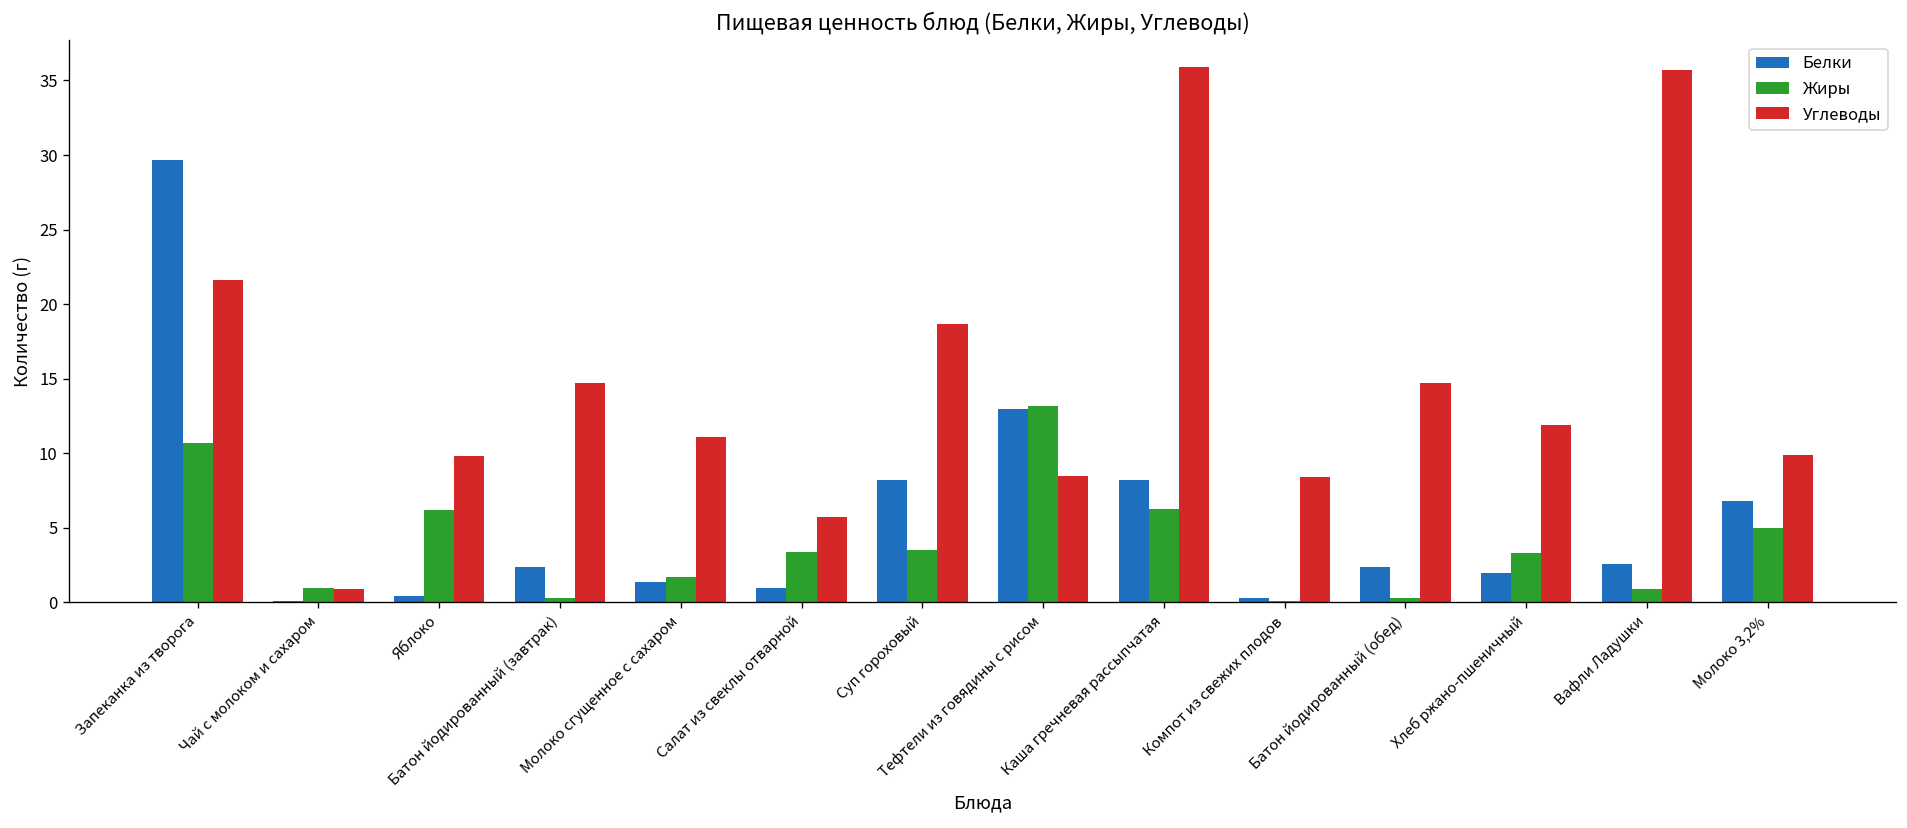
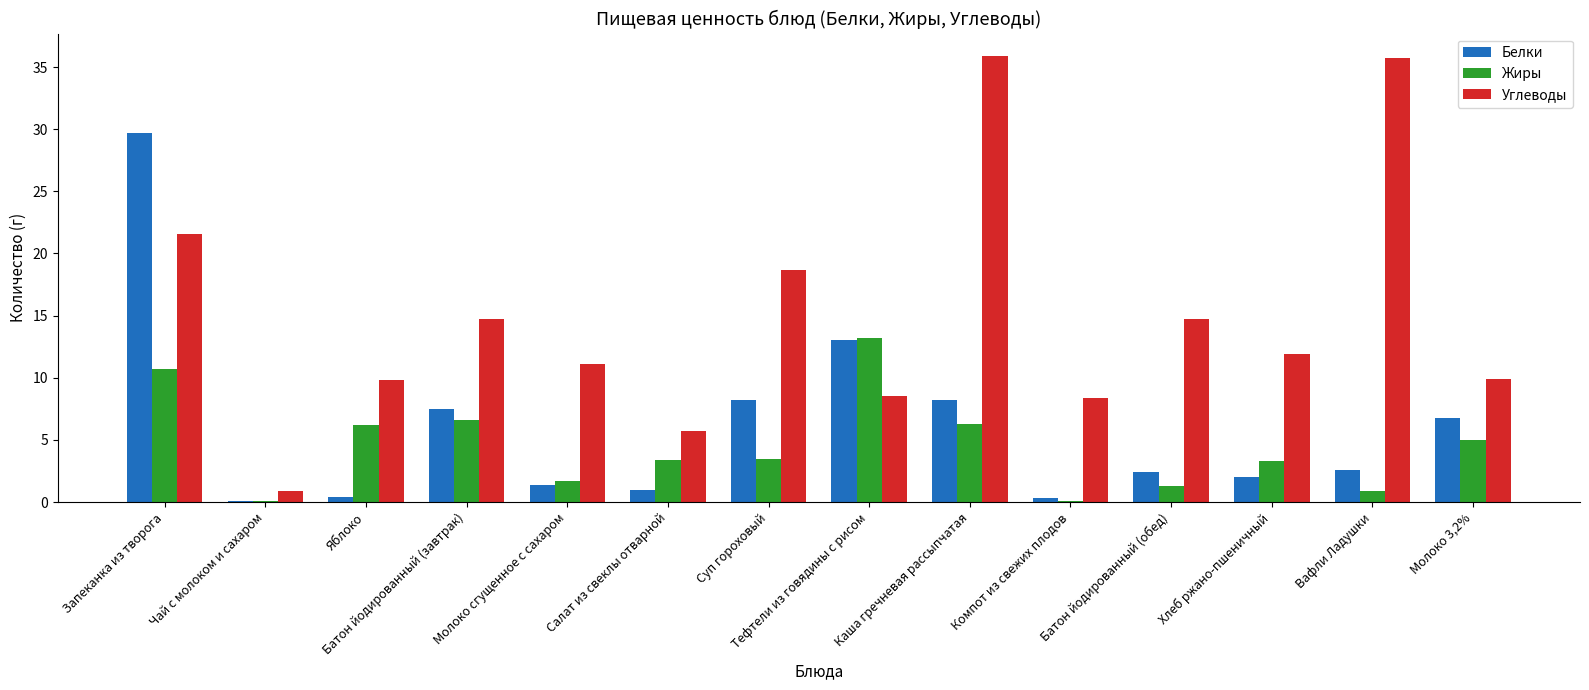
  {
    "Белки": {
      "Запеканка из творога": 29.7,
      "Яблоко": 0.4,
-     "Батон йодированный (завтрак)": 2.4,
+     "Батон йодированный (завтрак)": 7.5,
      "Молоко сгущенное с сахаром": 1.4,
      "Салат из свеклы отварной": 1.0,
      "Суп гороховый": 8.2,
      "Тефтели из говядины с рисом": 13.0,
      "Каша гречневая рассыпчатая": 8.2,
      "Компот из свежих плодов": 0.3,
      "Батон йодированный (обед)": 2.4,
      "Хлеб ржано-пшеничный": 2.0,
      "Вафли Ладушки": 2.6,
      "Молоко 3,2%": 6.8
    },
    "Жиры": {
      "Запеканка из творога": 10.7,
-     "Чай с молоком и сахаром": 1.0,
+     "Чай с молоком и сахаром": 0.1,
      "Яблоко": 6.2,
-     "Батон йодированный (завтрак)": 0.3,
+     "Батон йодированный (завтрак)": 6.6,
      "Молоко сгущенное с сахаром": 1.7,
      "Салат из свеклы отварной": 3.4,
      "Суп гороховый": 3.5,
      "Тефтели из говядины с рисом": 13.2,
      "Каша гречневая рассыпчатая": 6.3,
-     "Батон йодированный (обед)": 0.3,
+     "Батон йодированный (обед)": 1.3,
      "Хлеб ржано-пшеничный": 3.3,
      "Вафли Ладушки": 0.9,
      "Молоко 3,2%": 5.0
    },
    "Углеводы": {
      "Запеканка из творога": 21.6,
      "Чай с молоком и сахаром": 0.9,
      "Яблоко": 9.8,
      "Батон йодированный (завтрак)": 14.7,
      "Молоко сгущенное с сахаром": 11.1,
      "Салат из свеклы отварной": 5.7,
      "Суп гороховый": 18.7,
      "Тефтели из говядины с рисом": 8.5,
      "Каша гречневая рассыпчатая": 35.9,
      "Компот из свежих плодов": 8.4,
      "Батон йодированный (обед)": 14.7,
      "Хлеб ржано-пшеничный": 11.9,
      "Вафли Ладушки": 35.7,
      "Молоко 3,2%": 9.9
    }
  }
